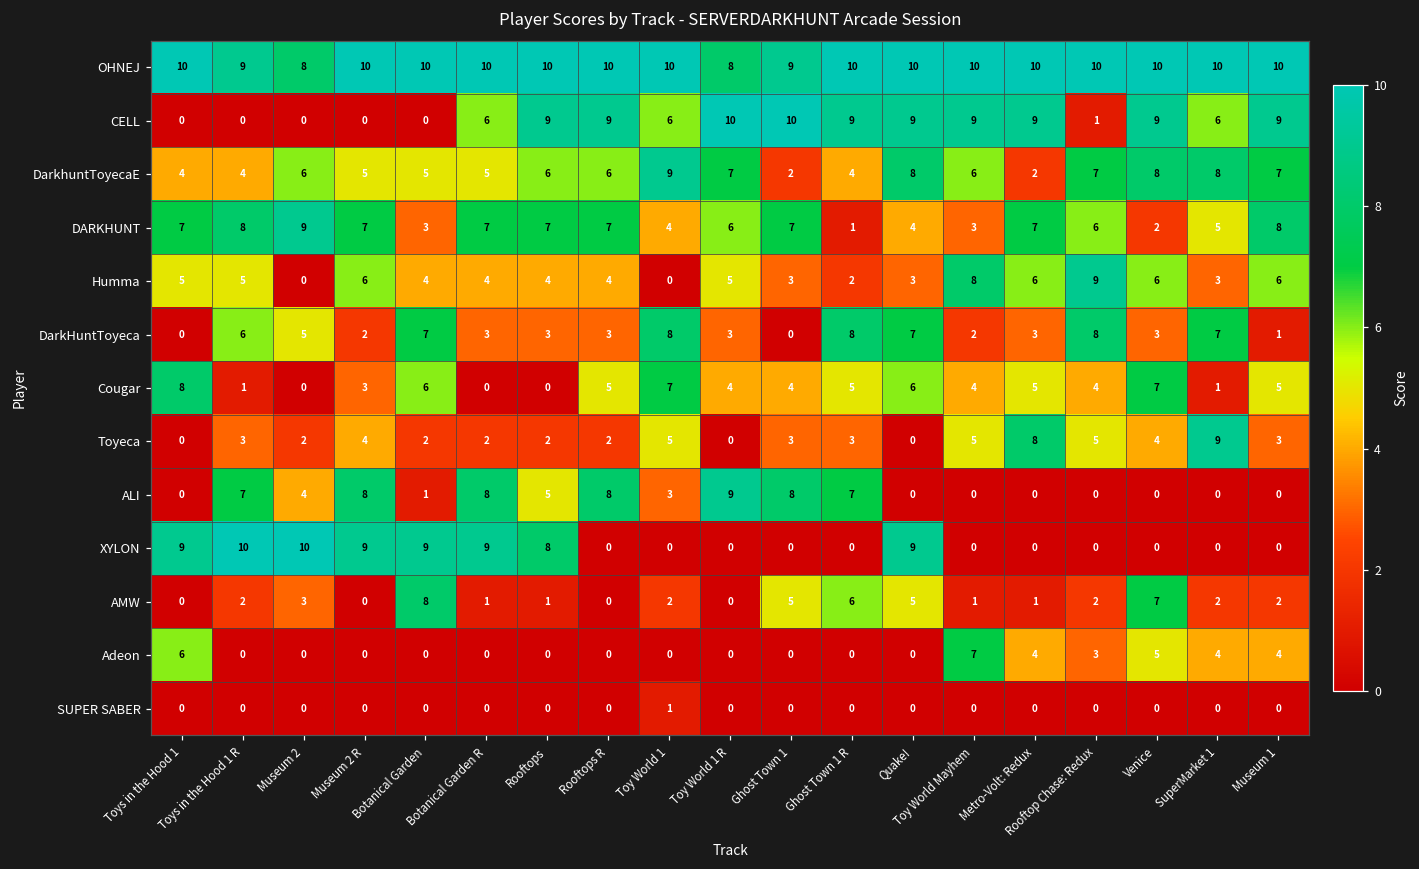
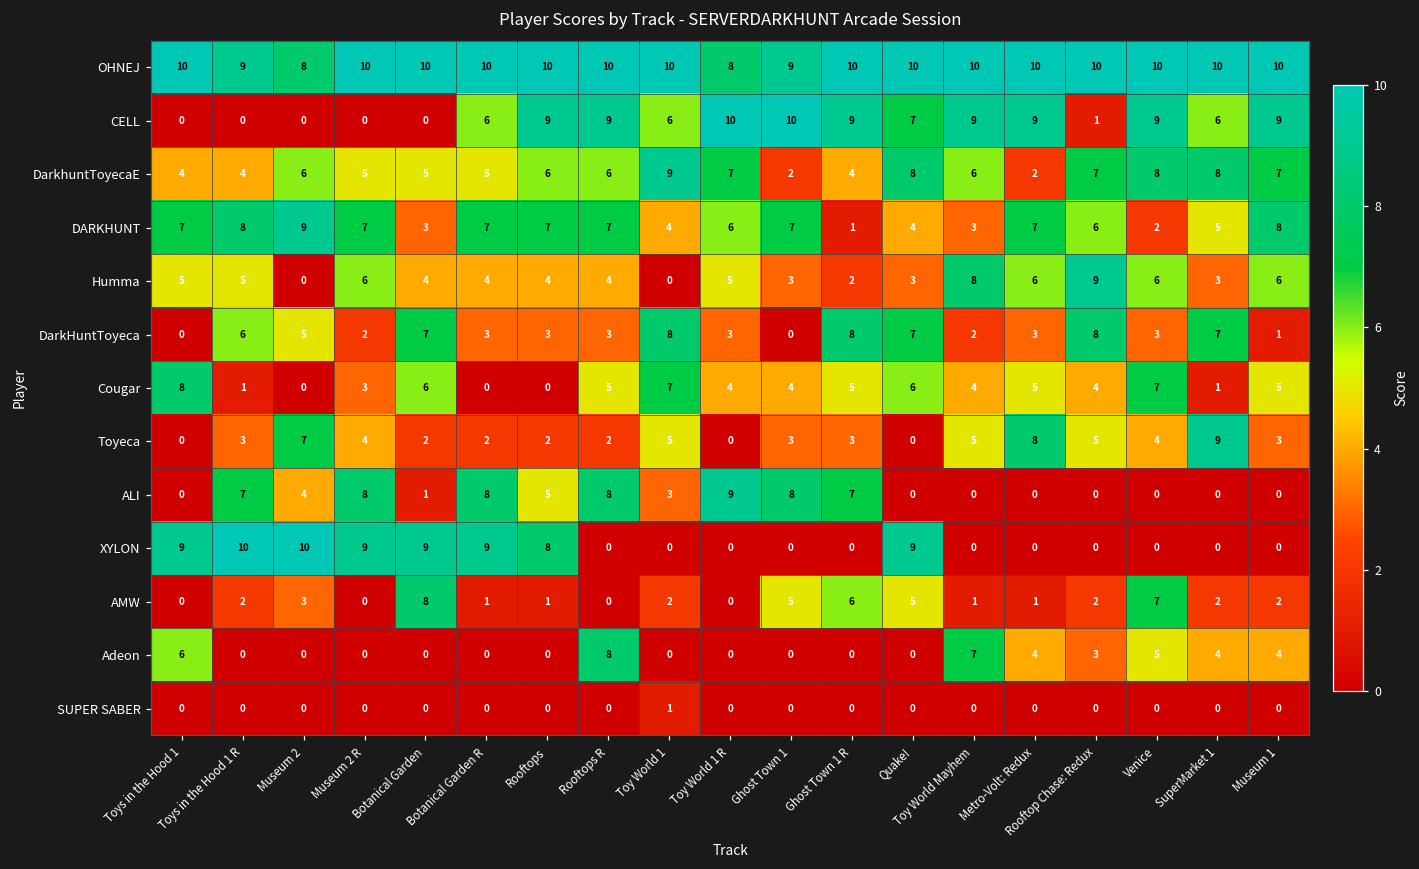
  {
    "CELL": {
      "Toys in the Hood 1": 0,
      "Toys in the Hood 1 R": 0,
      "Museum 2": 0,
      "Museum 2 R": 0,
      "Botanical Garden": 0,
      "Botanical Garden R": 6,
      "Rooftops": 9,
      "Rooftops R": 9,
      "Toy World 1": 6,
      "Toy World 1 R": 10,
      "Ghost Town 1": 10,
      "Ghost Town 1 R": 9,
-     "Quake!": 9,
+     "Quake!": 7,
      "Toy World Mayhem": 9,
      "Metro-Volt: Redux": 9,
      "Rooftop Chase: Redux": 1,
      "Venice": 9,
      "SuperMarket 1": 6,
      "Museum 1": 9
    },
    "Toyeca": {
      "Toys in the Hood 1": 0,
      "Toys in the Hood 1 R": 3,
-     "Museum 2": 2,
+     "Museum 2": 7,
      "Museum 2 R": 4,
      "Botanical Garden": 2,
      "Botanical Garden R": 2,
      "Rooftops": 2,
      "Rooftops R": 2,
      "Toy World 1": 5,
      "Toy World 1 R": 0,
      "Ghost Town 1": 3,
      "Ghost Town 1 R": 3,
      "Quake!": 0,
      "Toy World Mayhem": 5,
      "Metro-Volt: Redux": 8,
      "Rooftop Chase: Redux": 5,
      "Venice": 4,
      "SuperMarket 1": 9,
      "Museum 1": 3
    },
    "Adeon": {
      "Toys in the Hood 1": 6,
      "Toys in the Hood 1 R": 0,
      "Museum 2": 0,
      "Museum 2 R": 0,
      "Botanical Garden": 0,
      "Botanical Garden R": 0,
      "Rooftops": 0,
-     "Rooftops R": 0,
+     "Rooftops R": 8,
      "Toy World 1": 0,
      "Toy World 1 R": 0,
      "Ghost Town 1": 0,
      "Ghost Town 1 R": 0,
      "Quake!": 0,
      "Toy World Mayhem": 7,
      "Metro-Volt: Redux": 4,
      "Rooftop Chase: Redux": 3,
      "Venice": 5,
      "SuperMarket 1": 4,
      "Museum 1": 4
    }
  }
